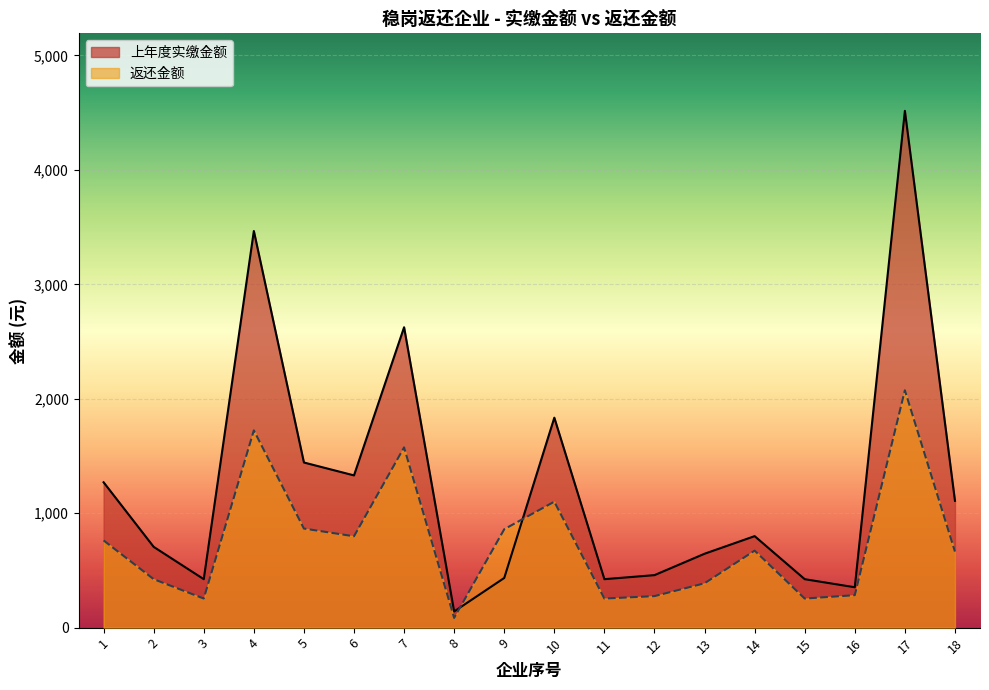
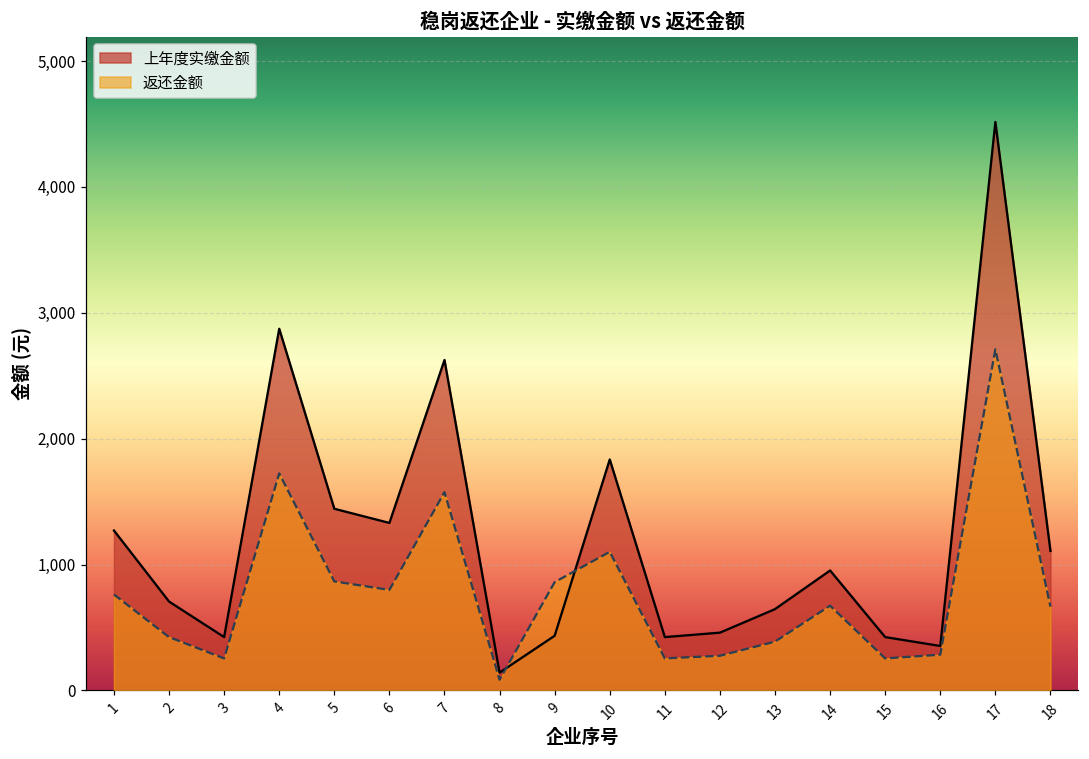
  {
    "上年度实缴金额": {
      "1": "1,270",
      "2": "710",
      "3": "420",
-     "4": "3,470",
+     "4": "2,870",
      "5": "1,440",
      "6": "1,330",
      "7": "2,620",
      "8": "140",
      "9": "430",
      "10": "1,830",
      "11": "420",
      "12": "460",
      "13": "650",
-     "14": "800",
+     "14": "950",
      "15": "420",
      "16": "350",
      "17": "4,520",
      "18": "1,110"
    },
    "返还金额": {
      "1": "760",
      "2": "420",
      "3": "250",
      "4": "1,720",
      "5": "870",
      "6": "800",
      "7": "1,570",
      "8": "80",
      "9": "860",
      "10": "1,100",
      "11": "250",
      "12": "280",
      "13": "390",
      "14": "670",
      "15": "250",
      "16": "280",
-     "17": "2,070",
+     "17": "2,710",
      "18": "660"
    }
  }
